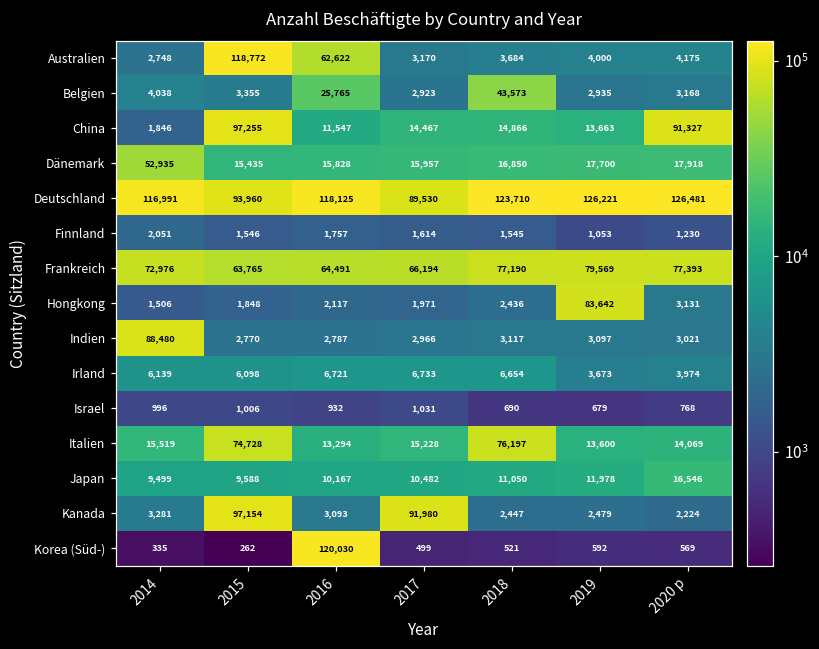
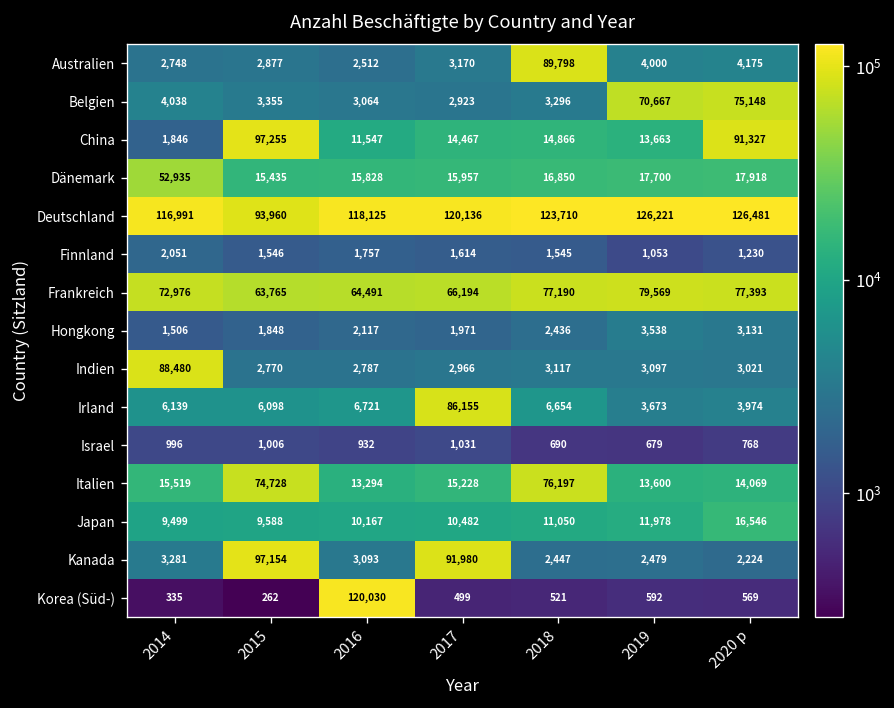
  {
    "Australien": {
      "2014": "2,748",
-     "2015": "118,772",
-     "2016": "62,622",
+     "2015": "2,877",
+     "2016": "2,512",
      "2017": "3,170",
-     "2018": "3,684",
+     "2018": "89,798",
      "2019": "4,000",
      "2020 p": "4,175"
    },
    "Belgien": {
      "2014": "4,038",
      "2015": "3,355",
-     "2016": "25,765",
+     "2016": "3,064",
      "2017": "2,923",
-     "2018": "43,573",
-     "2019": "2,935",
-     "2020 p": "3,168"
+     "2018": "3,296",
+     "2019": "70,667",
+     "2020 p": "75,148"
    },
    "China": {
      "2014": "1,846",
      "2015": "97,255",
      "2016": "11,547",
      "2017": "14,467",
      "2018": "14,866",
      "2019": "13,663",
      "2020 p": "91,327"
    },
    "Dänemark": {
      "2014": "52,935",
      "2015": "15,435",
      "2016": "15,828",
      "2017": "15,957",
      "2018": "16,850",
      "2019": "17,700",
      "2020 p": "17,918"
    },
    "Deutschland": {
      "2014": "116,991",
      "2015": "93,960",
      "2016": "118,125",
-     "2017": "89,530",
+     "2017": "120,136",
      "2018": "123,710",
      "2019": "126,221",
      "2020 p": "126,481"
    },
    "Finnland": {
      "2014": "2,051",
      "2015": "1,546",
      "2016": "1,757",
      "2017": "1,614",
      "2018": "1,545",
      "2019": "1,053",
      "2020 p": "1,230"
    },
    "Frankreich": {
      "2014": "72,976",
      "2015": "63,765",
      "2016": "64,491",
      "2017": "66,194",
      "2018": "77,190",
      "2019": "79,569",
      "2020 p": "77,393"
    },
    "Hongkong": {
      "2014": "1,506",
      "2015": "1,848",
      "2016": "2,117",
      "2017": "1,971",
      "2018": "2,436",
-     "2019": "83,642",
+     "2019": "3,538",
      "2020 p": "3,131"
    },
    "Indien": {
      "2014": "88,480",
      "2015": "2,770",
      "2016": "2,787",
      "2017": "2,966",
      "2018": "3,117",
      "2019": "3,097",
      "2020 p": "3,021"
    },
    "Irland": {
      "2014": "6,139",
      "2015": "6,098",
      "2016": "6,721",
-     "2017": "6,733",
+     "2017": "86,155",
      "2018": "6,654",
      "2019": "3,673",
      "2020 p": "3,974"
    },
    "Israel": {
      "2014": "996",
      "2015": "1,006",
      "2016": "932",
      "2017": "1,031",
      "2018": "690",
      "2019": "679",
      "2020 p": "768"
    },
    "Italien": {
      "2014": "15,519",
      "2015": "74,728",
      "2016": "13,294",
      "2017": "15,228",
      "2018": "76,197",
      "2019": "13,600",
      "2020 p": "14,069"
    },
    "Japan": {
      "2014": "9,499",
      "2015": "9,588",
      "2016": "10,167",
      "2017": "10,482",
      "2018": "11,050",
      "2019": "11,978",
      "2020 p": "16,546"
    },
    "Kanada": {
      "2014": "3,281",
      "2015": "97,154",
      "2016": "3,093",
      "2017": "91,980",
      "2018": "2,447",
      "2019": "2,479",
      "2020 p": "2,224"
    },
    "Korea (Süd-)": {
      "2014": "335",
      "2015": "262",
      "2016": "120,030",
      "2017": "499",
      "2018": "521",
      "2019": "592",
      "2020 p": "569"
    }
  }
